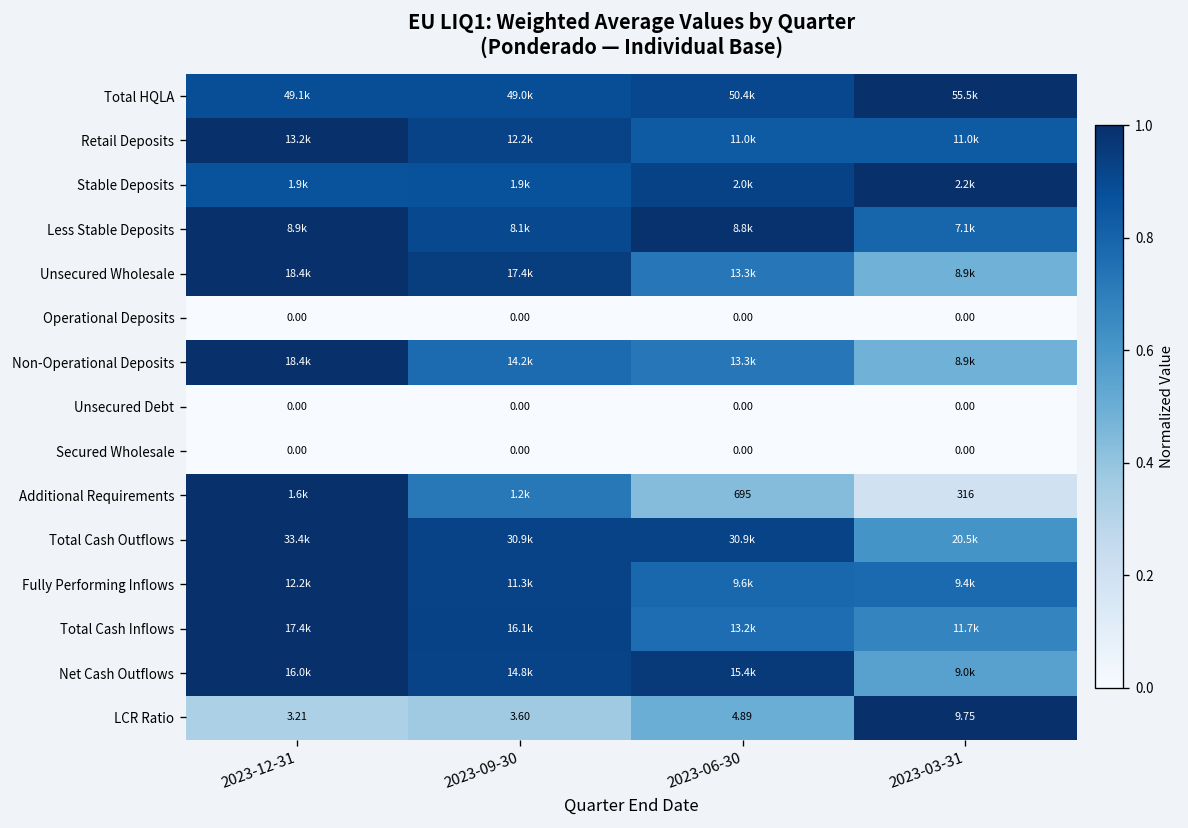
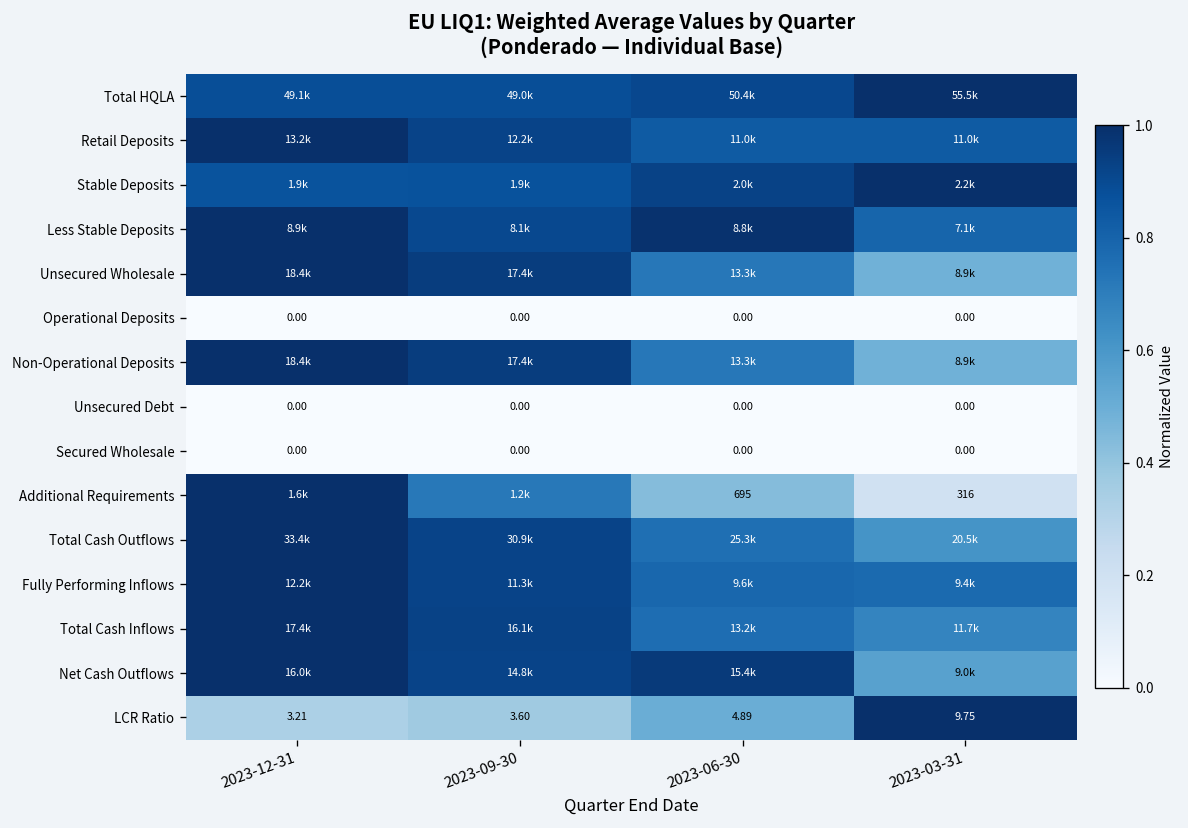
  {
    "Total HQLA": {
      "2023-12-31": "49.1k",
      "2023-09-30": "49.0k",
      "2023-06-30": "50.4k",
      "2023-03-31": "55.5k"
    },
    "Retail Deposits": {
      "2023-12-31": "13.2k",
      "2023-09-30": "12.2k",
      "2023-06-30": "11.0k",
      "2023-03-31": "11.0k"
    },
    "Stable Deposits": {
      "2023-12-31": "1.9k",
      "2023-09-30": "1.9k",
      "2023-06-30": "2.0k",
      "2023-03-31": "2.2k"
    },
    "Less Stable Deposits": {
      "2023-12-31": "8.9k",
      "2023-09-30": "8.1k",
      "2023-06-30": "8.8k",
      "2023-03-31": "7.1k"
    },
    "Unsecured Wholesale": {
      "2023-12-31": "18.4k",
      "2023-09-30": "17.4k",
      "2023-06-30": "13.3k",
      "2023-03-31": "8.9k"
    },
    "Operational Deposits": {
      "2023-12-31": "0.00",
      "2023-09-30": "0.00",
      "2023-06-30": "0.00",
      "2023-03-31": "0.00"
    },
    "Non-Operational Deposits": {
      "2023-12-31": "18.4k",
-     "2023-09-30": "14.2k",
+     "2023-09-30": "17.4k",
      "2023-06-30": "13.3k",
      "2023-03-31": "8.9k"
    },
    "Unsecured Debt": {
      "2023-12-31": "0.00",
      "2023-09-30": "0.00",
      "2023-06-30": "0.00",
      "2023-03-31": "0.00"
    },
    "Secured Wholesale": {
      "2023-12-31": "0.00",
      "2023-09-30": "0.00",
      "2023-06-30": "0.00",
      "2023-03-31": "0.00"
    },
    "Additional Requirements": {
      "2023-12-31": "1.6k",
      "2023-09-30": "1.2k",
      "2023-06-30": "695",
      "2023-03-31": "316"
    },
    "Total Cash Outflows": {
      "2023-12-31": "33.4k",
      "2023-09-30": "30.9k",
-     "2023-06-30": "30.9k",
+     "2023-06-30": "25.3k",
      "2023-03-31": "20.5k"
    },
    "Fully Performing Inflows": {
      "2023-12-31": "12.2k",
      "2023-09-30": "11.3k",
      "2023-06-30": "9.6k",
      "2023-03-31": "9.4k"
    },
    "Total Cash Inflows": {
      "2023-12-31": "17.4k",
      "2023-09-30": "16.1k",
      "2023-06-30": "13.2k",
      "2023-03-31": "11.7k"
    },
    "Net Cash Outflows": {
      "2023-12-31": "16.0k",
      "2023-09-30": "14.8k",
      "2023-06-30": "15.4k",
      "2023-03-31": "9.0k"
    },
    "LCR Ratio": {
      "2023-12-31": "3.21",
      "2023-09-30": "3.60",
      "2023-06-30": "4.89",
      "2023-03-31": "9.75"
    }
  }
